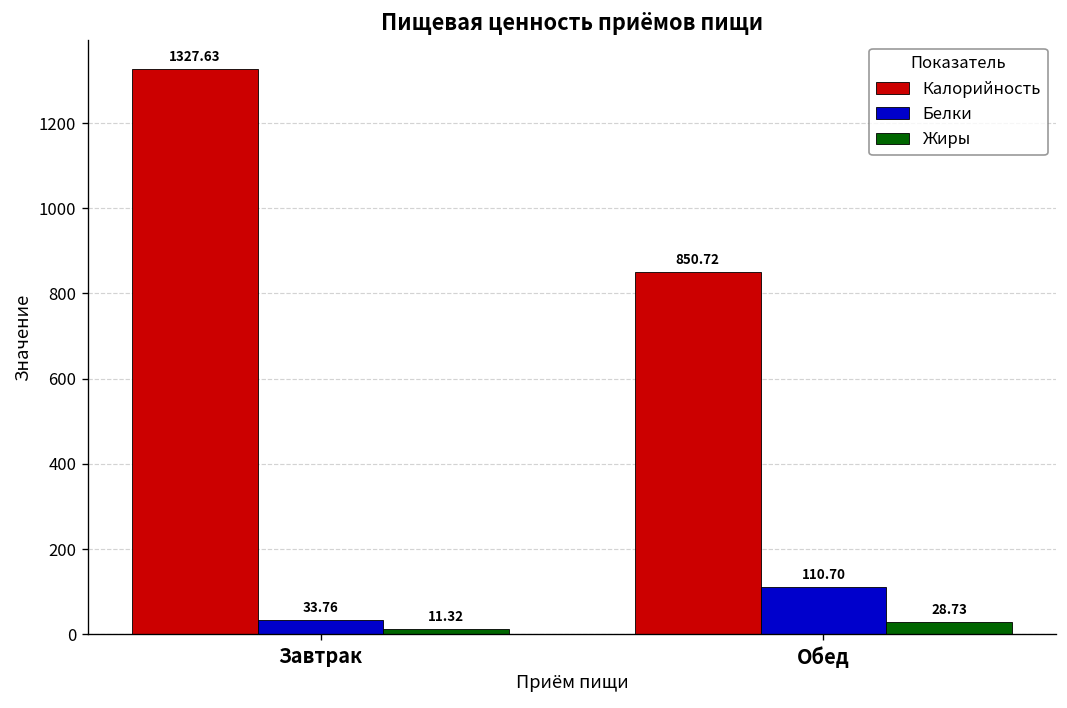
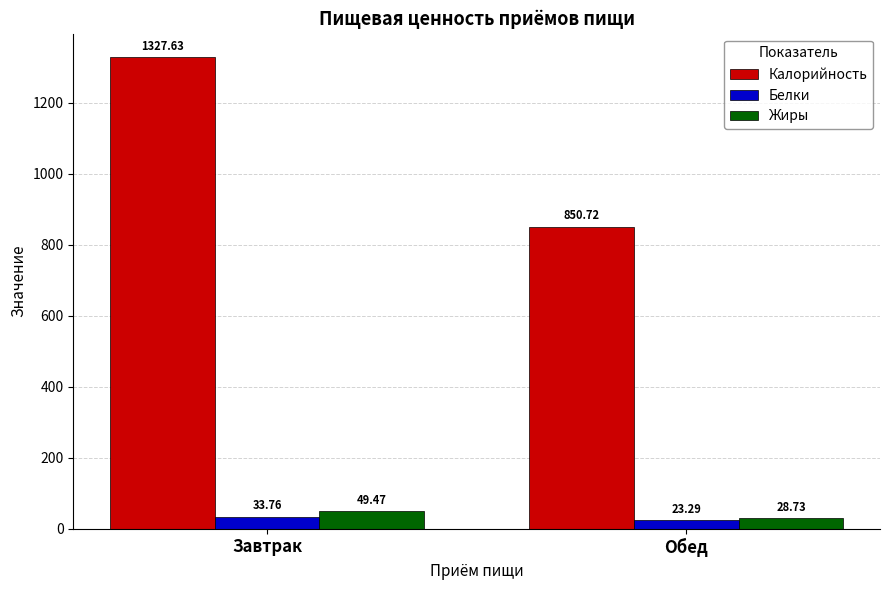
  {
    "Калорийность": {
      "Завтрак": 1327.63,
      "Обед": 850.72
    },
    "Белки": {
      "Завтрак": 33.76,
-     "Обед": 110.70
+     "Обед": 23.29
    },
    "Жиры": {
-     "Завтрак": 11.32,
+     "Завтрак": 49.47,
      "Обед": 28.73
    }
  }
